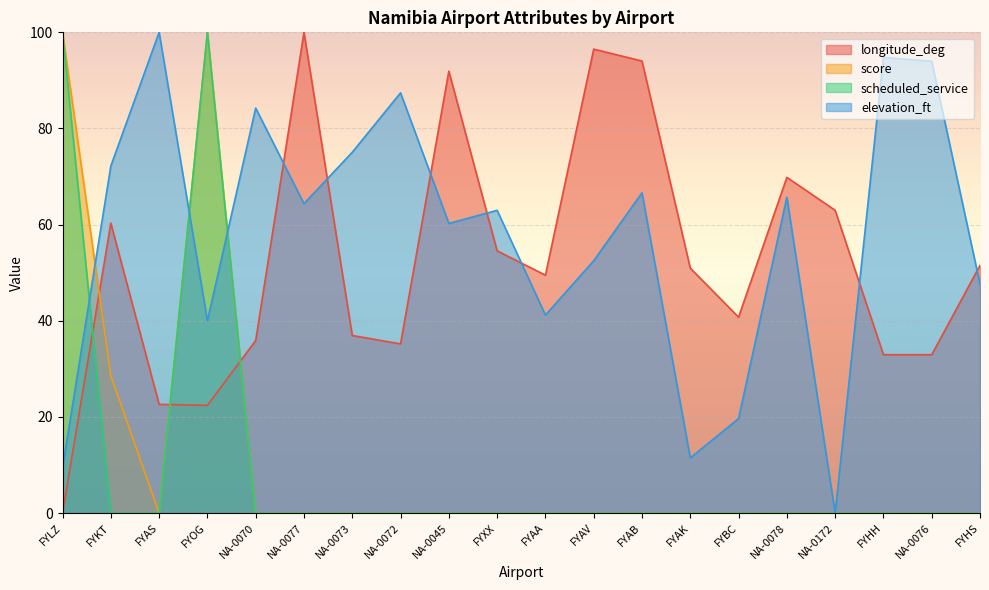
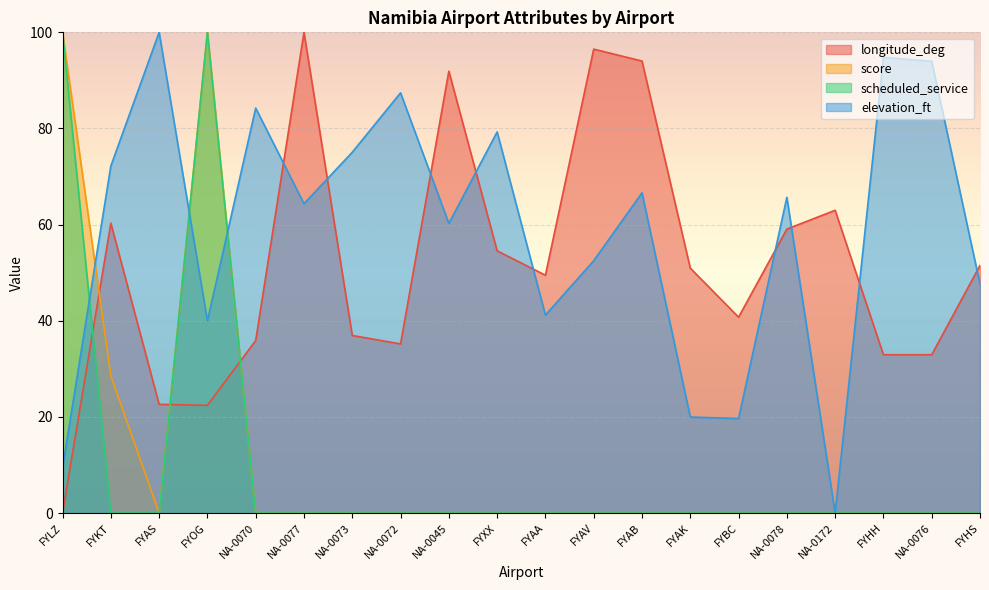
  {
    "longitude_deg": {
      "FYLZ": 0,
      "FYKT": 60,
      "FYAS": 23,
      "FYOG": 22,
      "NA-0070": 36,
      "NA-0077": 100,
      "NA-0073": 37,
      "NA-0072": 35,
      "NA-0045": 92,
      "FYXX": 55,
      "FYAA": 49,
      "FYAV": 97,
      "FYAB": 94,
      "FYAK": 51,
      "FYBC": 41,
-     "NA-0078": 70,
+     "NA-0078": 59,
      "NA-0172": 63,
      "FYHH": 33,
      "NA-0076": 33,
      "FYHS": 52
    },
    "score": {
      "FYKT": 29
    },
    "scheduled_service": {
      "FYKT": 0
    },
    "elevation_ft": {
      "FYLZ": 9,
      "FYKT": 72,
      "FYAS": 100,
      "FYOG": 40,
      "NA-0070": 84,
      "NA-0077": 64,
      "NA-0073": 75,
      "NA-0072": 87,
      "NA-0045": 60,
-     "FYXX": 63,
+     "FYXX": 79,
      "FYAA": 41,
      "FYAV": 52,
      "FYAB": 67,
-     "FYAK": 11,
+     "FYAK": 20,
      "FYBC": 20,
      "NA-0078": 66,
      "FYHS": 48
    }
  }
